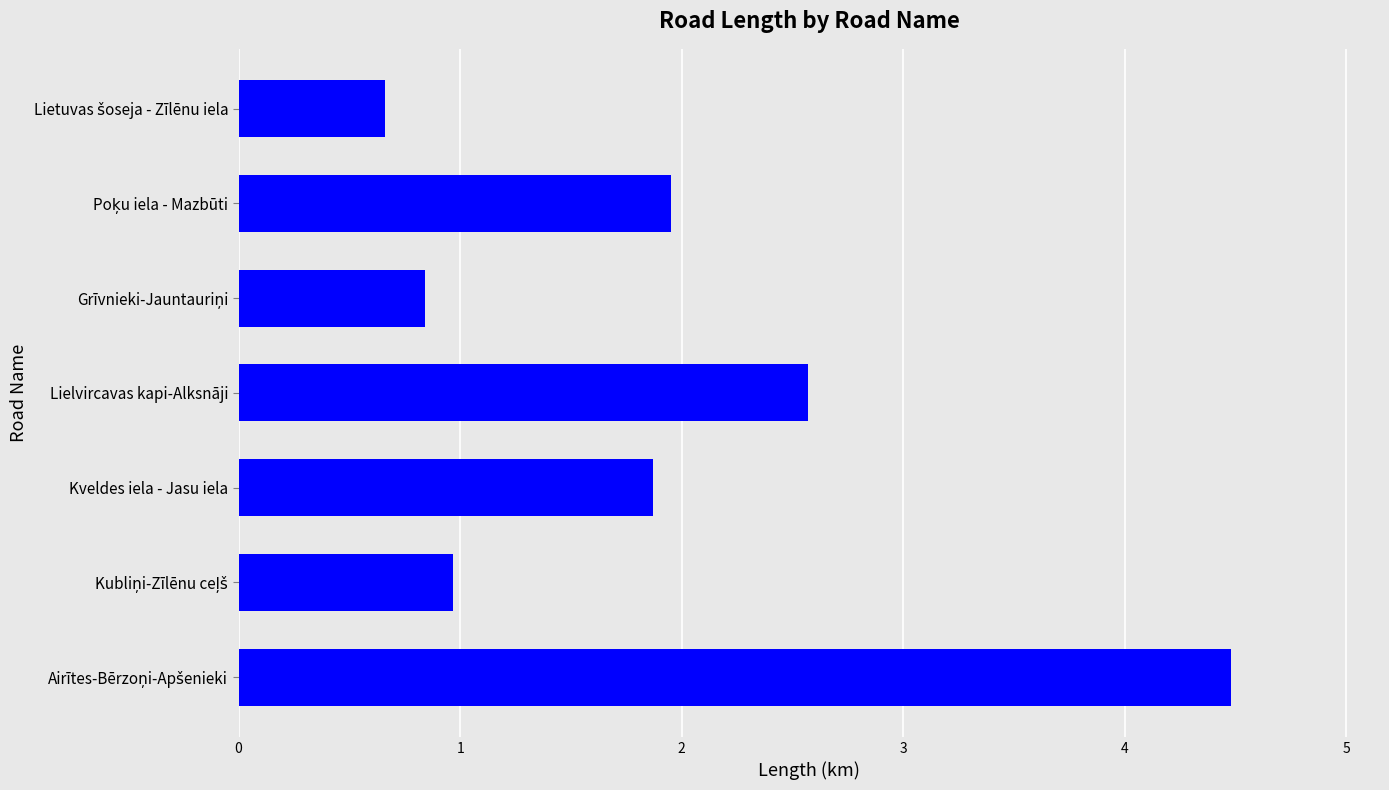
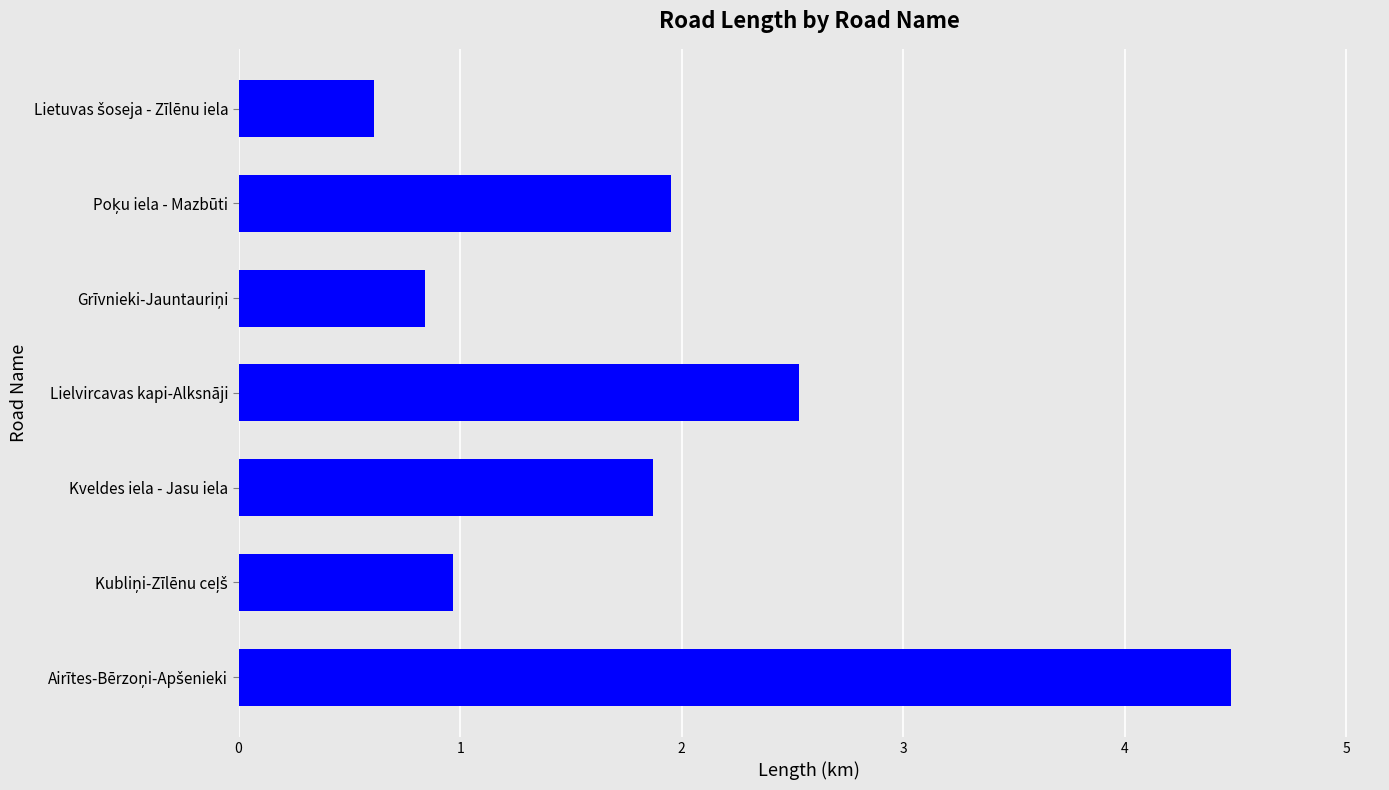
  {
-   "Lietuvas šoseja - Zīlēnu iela": 0.66,
+   "Lietuvas šoseja - Zīlēnu iela": 0.61,
    "Poķu iela - Mazbūti": 1.95,
    "Grīvnieki-Jauntauriņi": 0.84,
-   "Lielvircavas kapi-Alksnāji": 2.57,
+   "Lielvircavas kapi-Alksnāji": 2.53,
    "Kveldes iela - Jasu iela": 1.87,
    "Kubliņi-Zīlēnu ceļš": 0.97,
    "Airītes-Bērzoņi-Apšenieki": 4.48
  }
